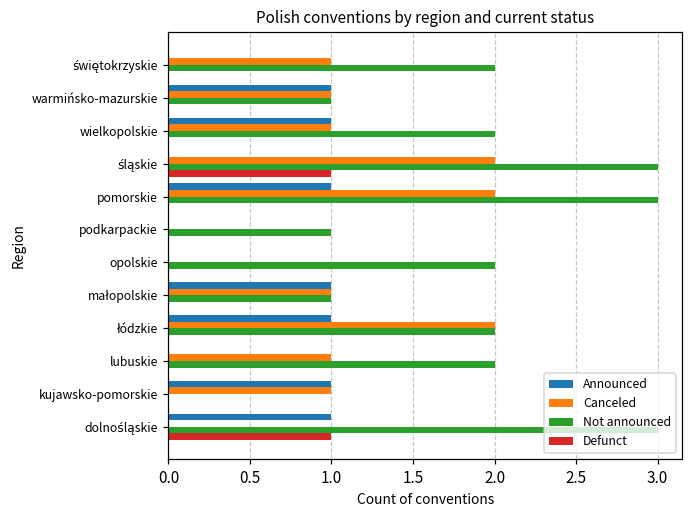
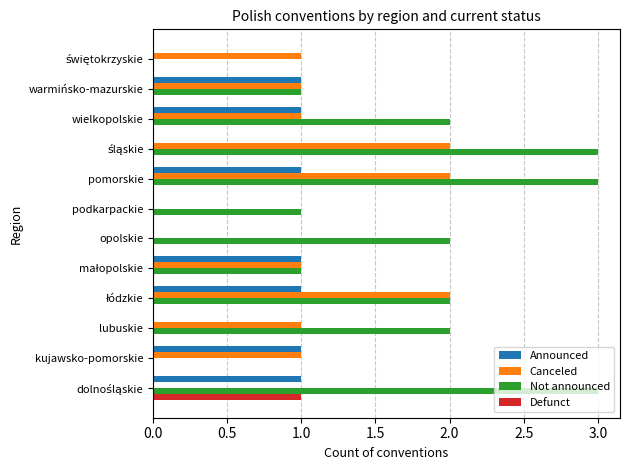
  {
    "Announced": {
      "świętokrzyskie": 0,
      "warmińsko-mazurskie": 1,
      "wielkopolskie": 1,
      "śląskie": 0,
      "pomorskie": 1,
      "podkarpackie": 0,
      "opolskie": 0,
      "małopolskie": 1,
      "łódzkie": 1,
      "lubuskie": 0,
      "kujawsko-pomorskie": 1,
      "dolnośląskie": 1
    },
    "Canceled": {
      "świętokrzyskie": 1,
      "warmińsko-mazurskie": 1,
      "wielkopolskie": 1,
      "śląskie": 2,
      "pomorskie": 2,
      "podkarpackie": 0,
      "opolskie": 0,
      "małopolskie": 1,
      "łódzkie": 2,
      "lubuskie": 1,
      "kujawsko-pomorskie": 1,
      "dolnośląskie": 0
    },
    "Not announced": {
-     "świętokrzyskie": 2,
+     "świętokrzyskie": 0,
      "warmińsko-mazurskie": 1,
      "wielkopolskie": 2,
      "śląskie": 3,
      "pomorskie": 3,
      "podkarpackie": 1,
      "opolskie": 2,
      "małopolskie": 1,
      "łódzkie": 2,
      "lubuskie": 2,
      "kujawsko-pomorskie": 0
    },
    "Defunct": {
      "świętokrzyskie": 0,
      "warmińsko-mazurskie": 0,
      "wielkopolskie": 0,
-     "śląskie": 1,
+     "śląskie": 0,
      "pomorskie": 0,
      "podkarpackie": 0,
      "opolskie": 0,
      "małopolskie": 0,
      "łódzkie": 0,
      "lubuskie": 0,
      "kujawsko-pomorskie": 0,
      "dolnośląskie": 1
    }
  }
